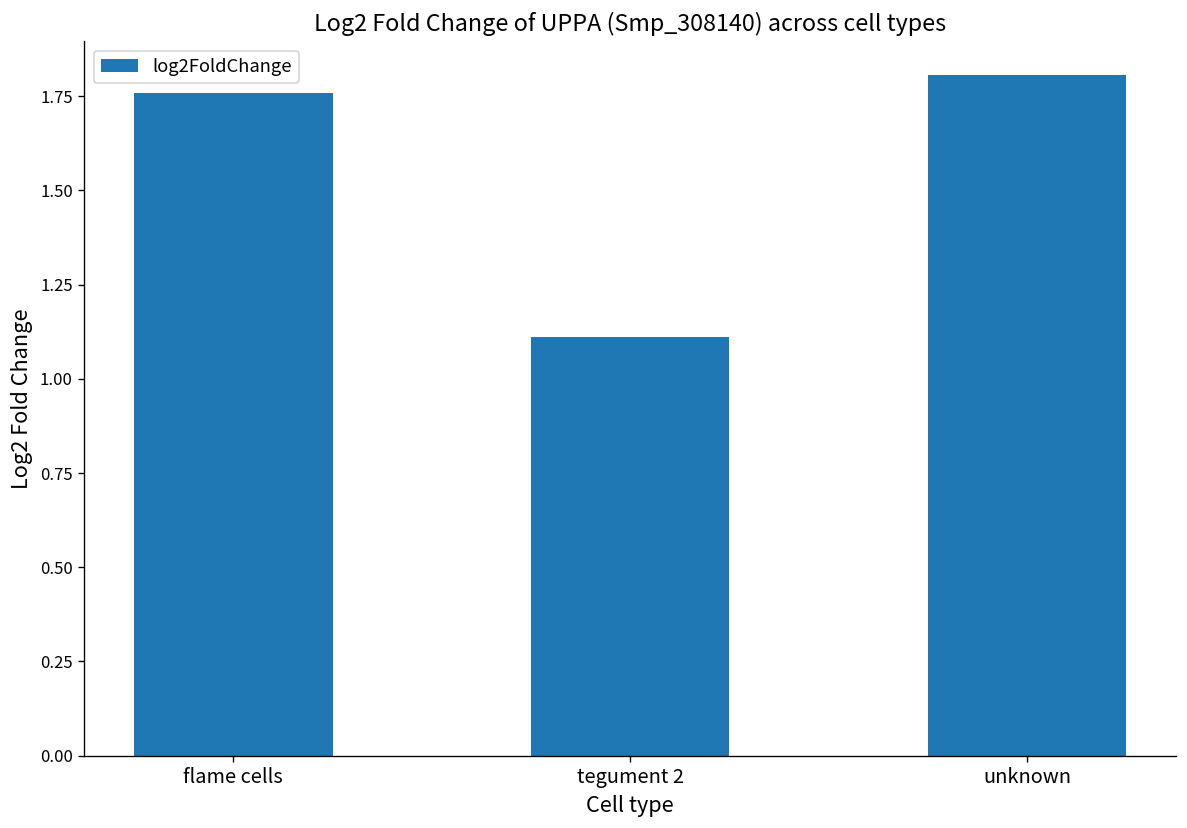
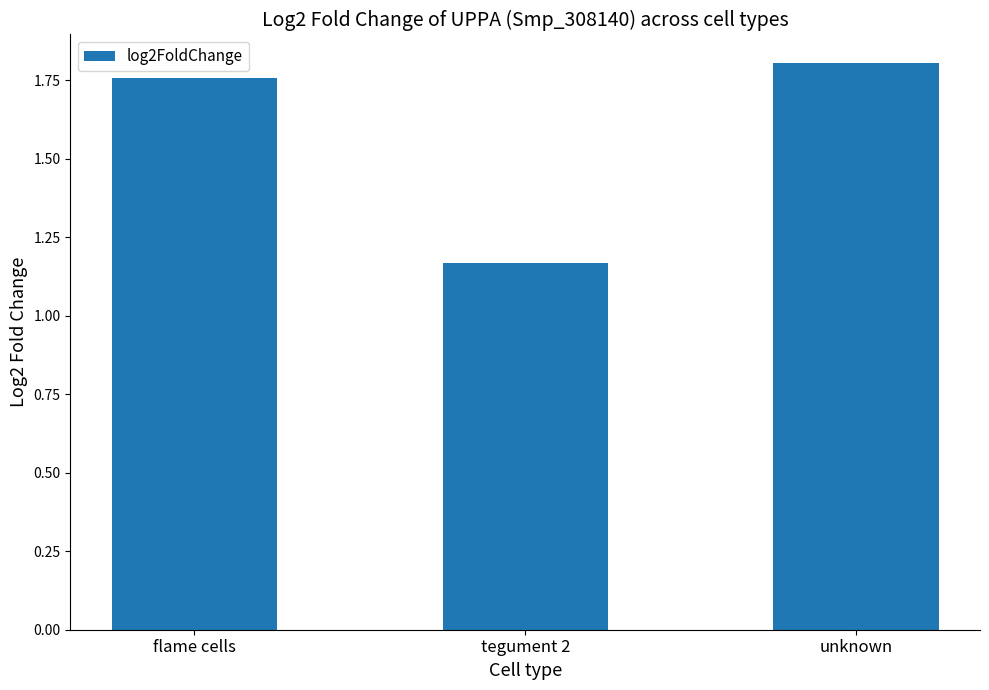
  {
    "flame cells": 1.76,
-   "tegument 2": 1.11,
+   "tegument 2": 1.17,
    "unknown": 1.81
  }
